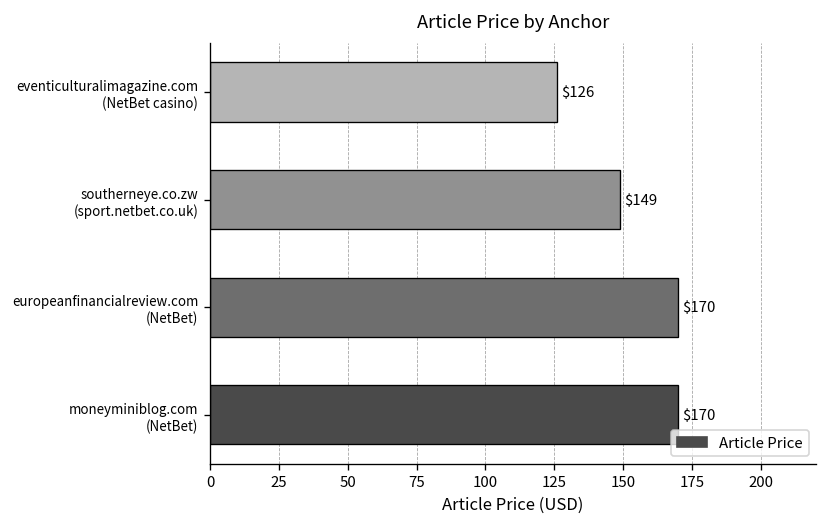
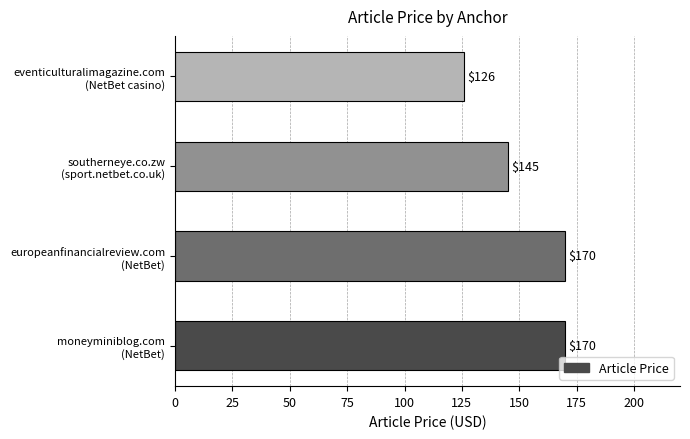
  {
    "eventiculturalimagazine.com (NetBet casino)": "$126",
-   "southerneye.co.zw (sport.netbet.co.uk)": "$149",
+   "southerneye.co.zw (sport.netbet.co.uk)": "$145",
    "europeanfinancialreview.com (NetBet)": "$170",
    "moneyminiblog.com (NetBet)": "$170"
  }
